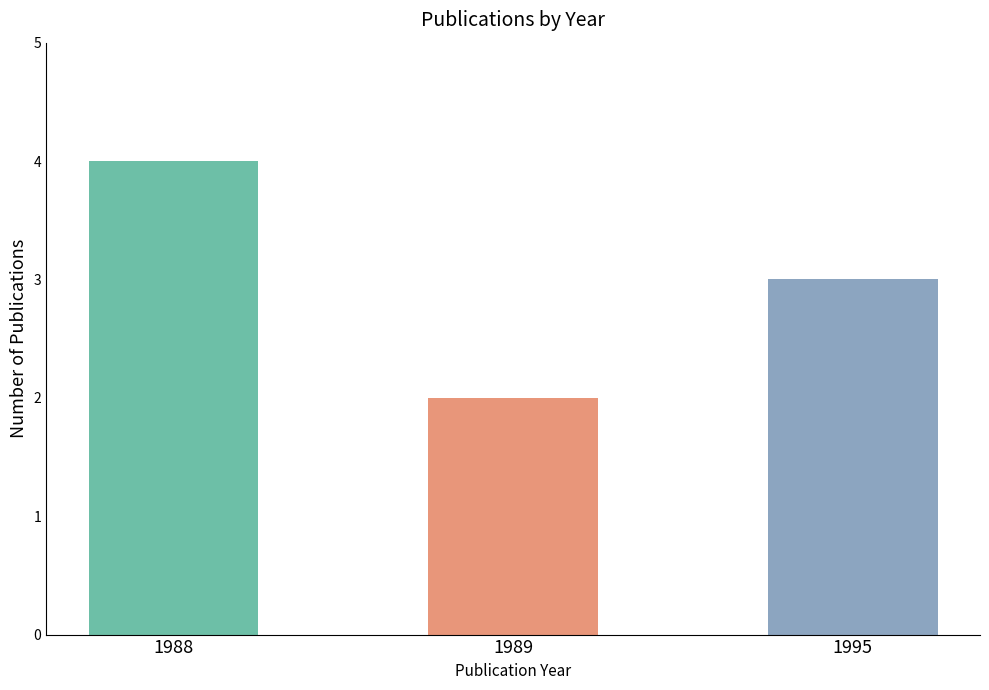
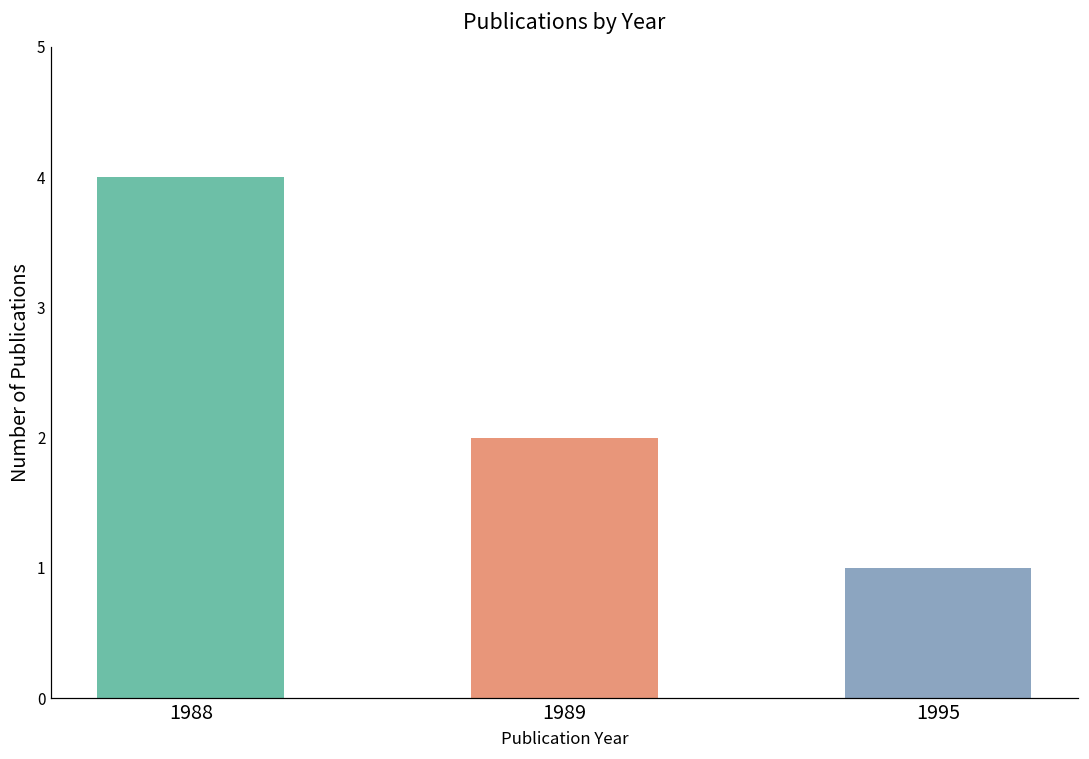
  {
    "1988": 4,
    "1989": 2,
-   "1995": 3
+   "1995": 1
  }
